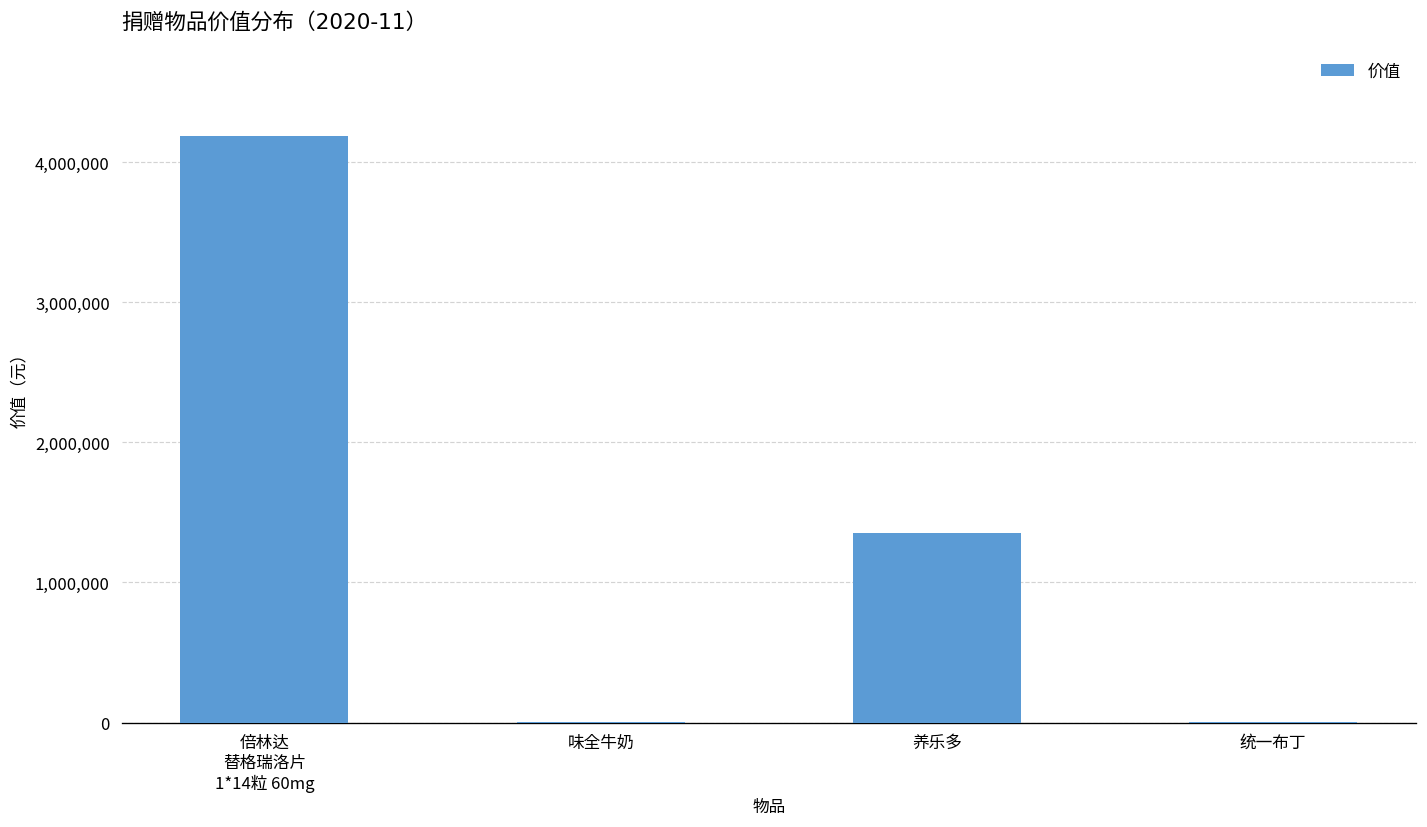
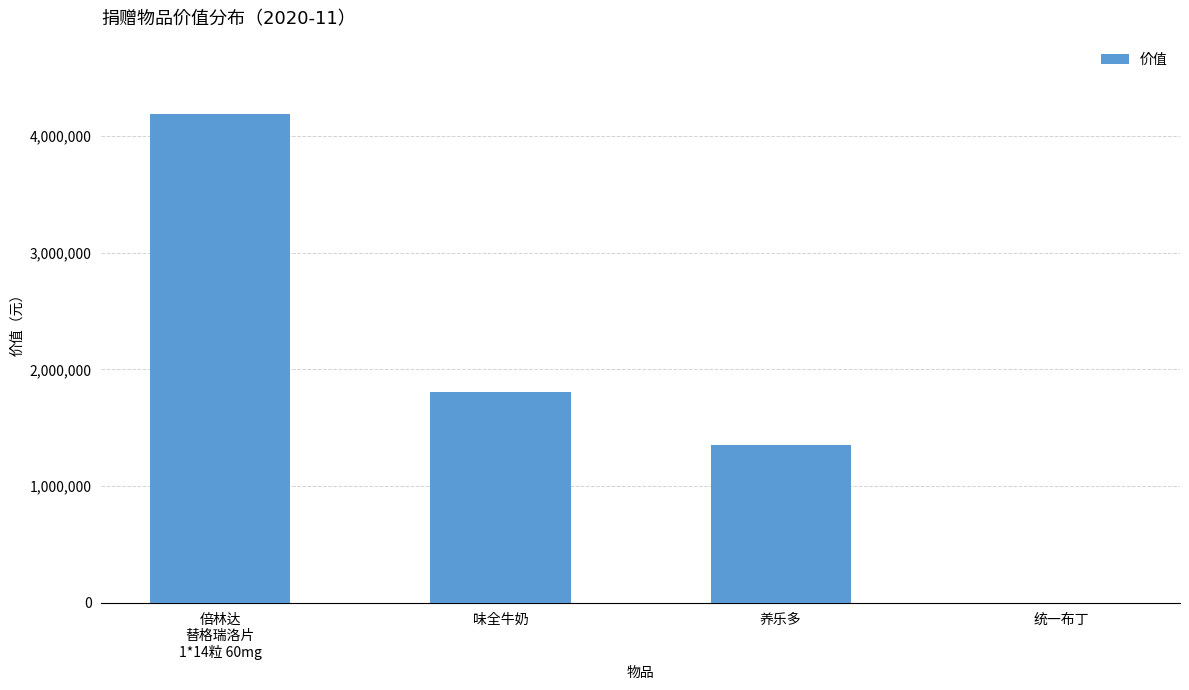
  {
    "倍林达 替格瑞洛片 1*14粒 60mg": "4,190,000",
-   "味全牛奶": "0",
+   "味全牛奶": "1,810,000",
    "养乐多": "1,350,000"
  }
